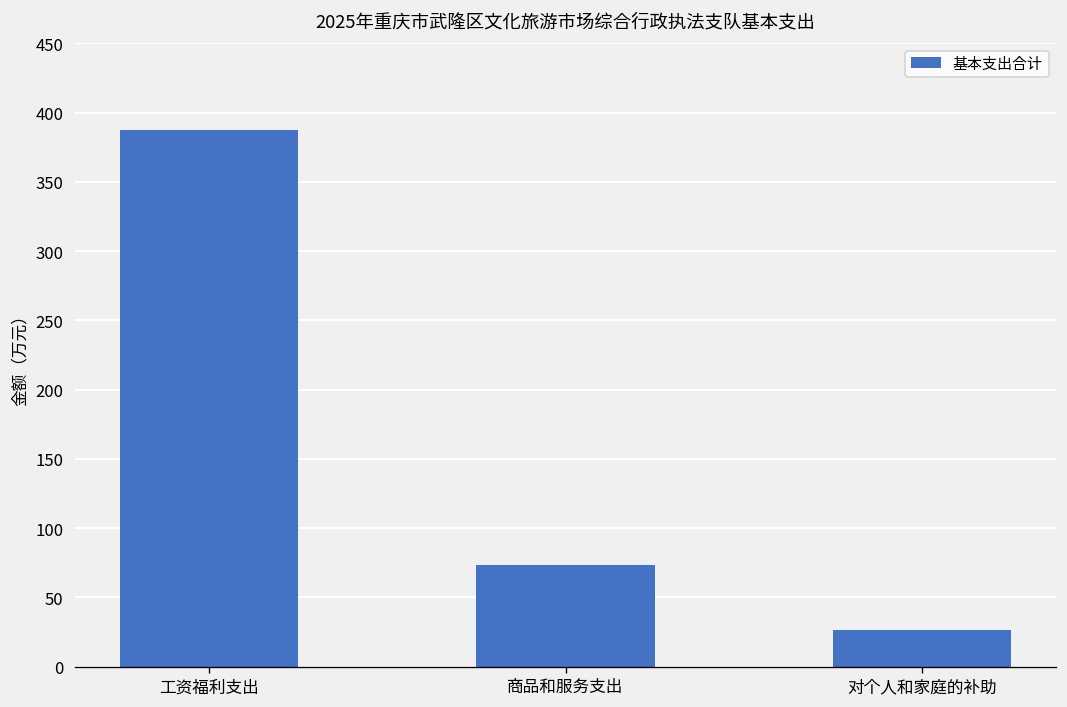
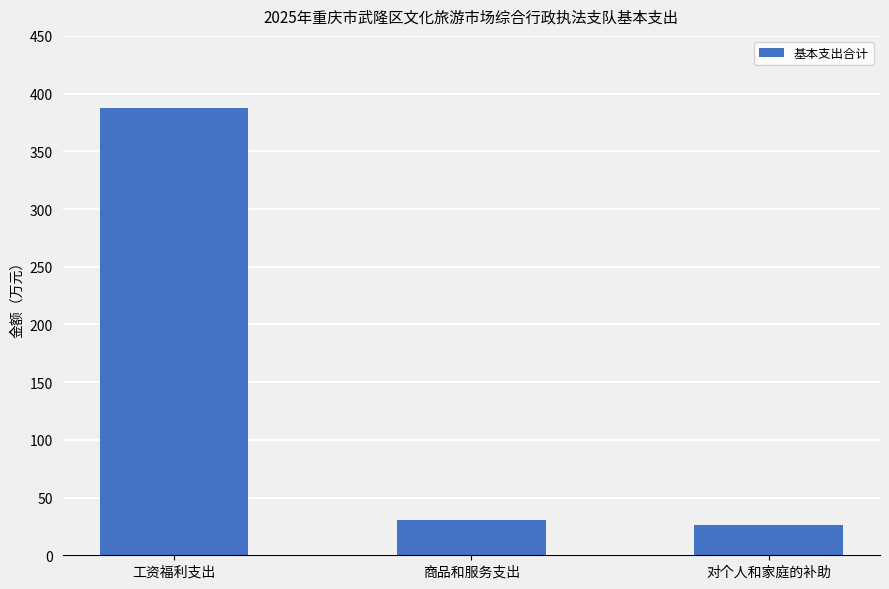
  {
    "工资福利支出": 388,
-   "商品和服务支出": 73,
+   "商品和服务支出": 31,
    "对个人和家庭的补助": 26
  }
